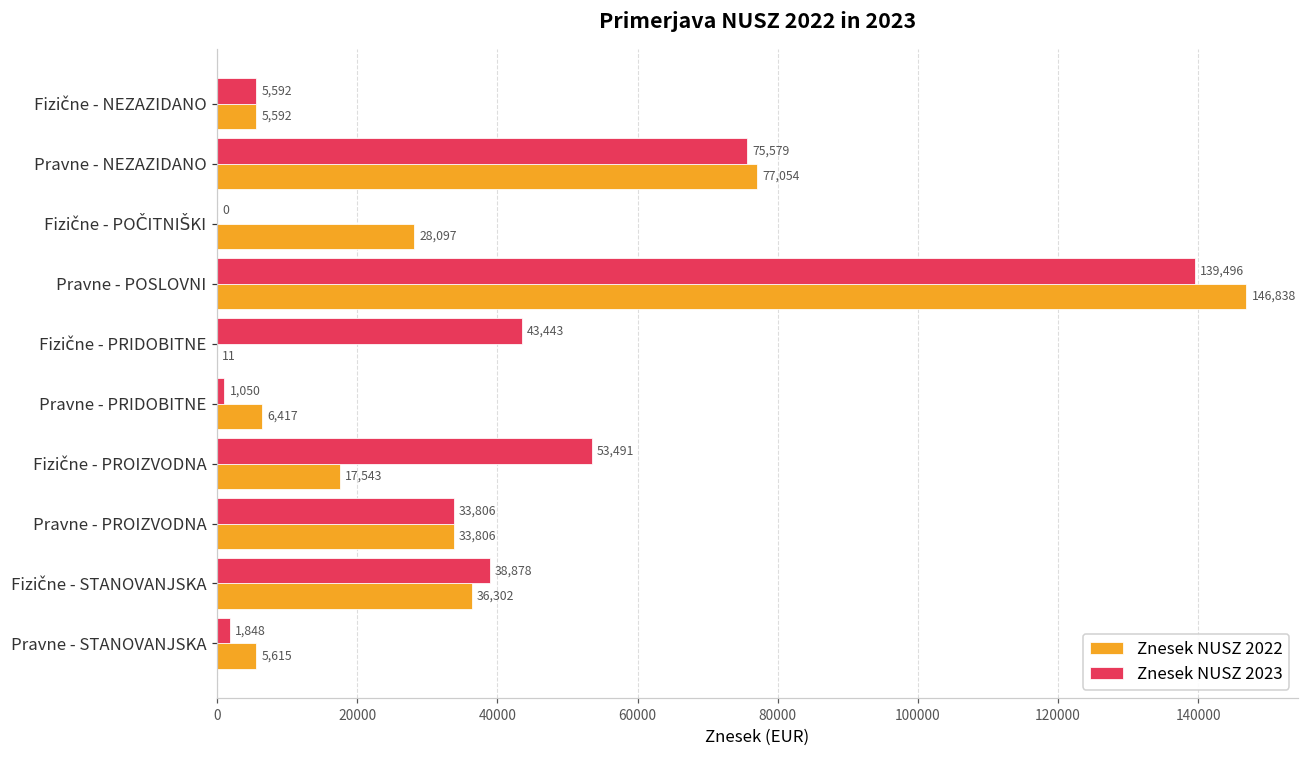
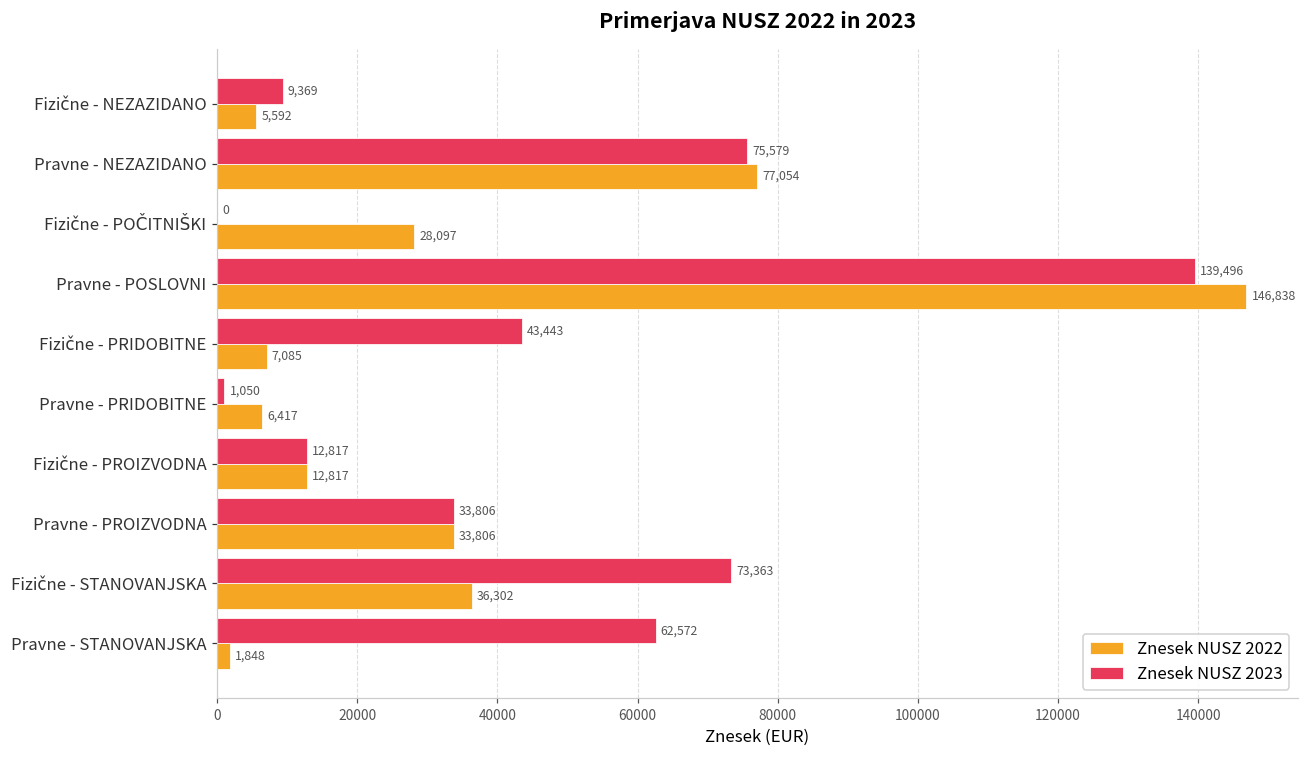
  {
    "Znesek NUSZ 2022": {
      "Fizične - NEZAZIDANO": "5,592",
      "Pravne - NEZAZIDANO": "77,054",
      "Fizične - POČITNIŠKI": "28,097",
      "Pravne - POSLOVNI": "146,838",
-     "Fizične - PRIDOBITNE": "11",
+     "Fizične - PRIDOBITNE": "7,085",
      "Pravne - PRIDOBITNE": "6,417",
-     "Fizične - PROIZVODNA": "17,543",
+     "Fizične - PROIZVODNA": "12,817",
      "Pravne - PROIZVODNA": "33,806",
      "Fizične - STANOVANJSKA": "36,302",
-     "Pravne - STANOVANJSKA": "5,615"
+     "Pravne - STANOVANJSKA": "1,848"
    },
    "Znesek NUSZ 2023": {
-     "Fizične - NEZAZIDANO": "5,592",
+     "Fizične - NEZAZIDANO": "9,369",
      "Pravne - NEZAZIDANO": "75,579",
      "Fizične - POČITNIŠKI": "0",
      "Pravne - POSLOVNI": "139,496",
      "Fizične - PRIDOBITNE": "43,443",
      "Pravne - PRIDOBITNE": "1,050",
-     "Fizične - PROIZVODNA": "53,491",
+     "Fizične - PROIZVODNA": "12,817",
      "Pravne - PROIZVODNA": "33,806",
-     "Fizične - STANOVANJSKA": "38,878",
-     "Pravne - STANOVANJSKA": "1,848"
+     "Fizične - STANOVANJSKA": "73,363",
+     "Pravne - STANOVANJSKA": "62,572"
    }
  }
